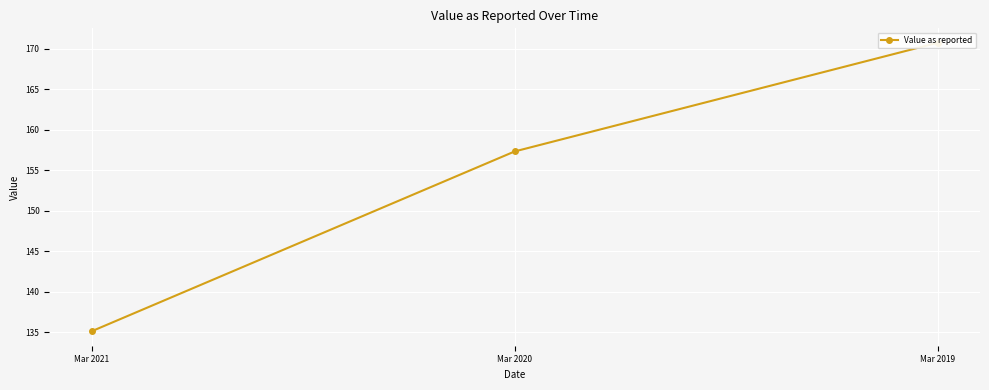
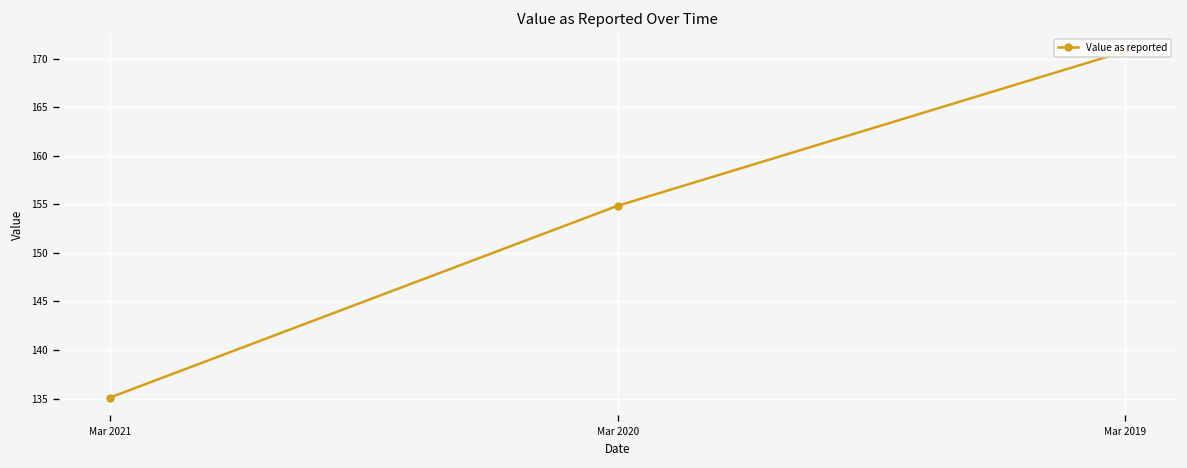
  {
    "Mar 2021": 135,
-   "Mar 2020": 157
+   "Mar 2020": 155
  }
